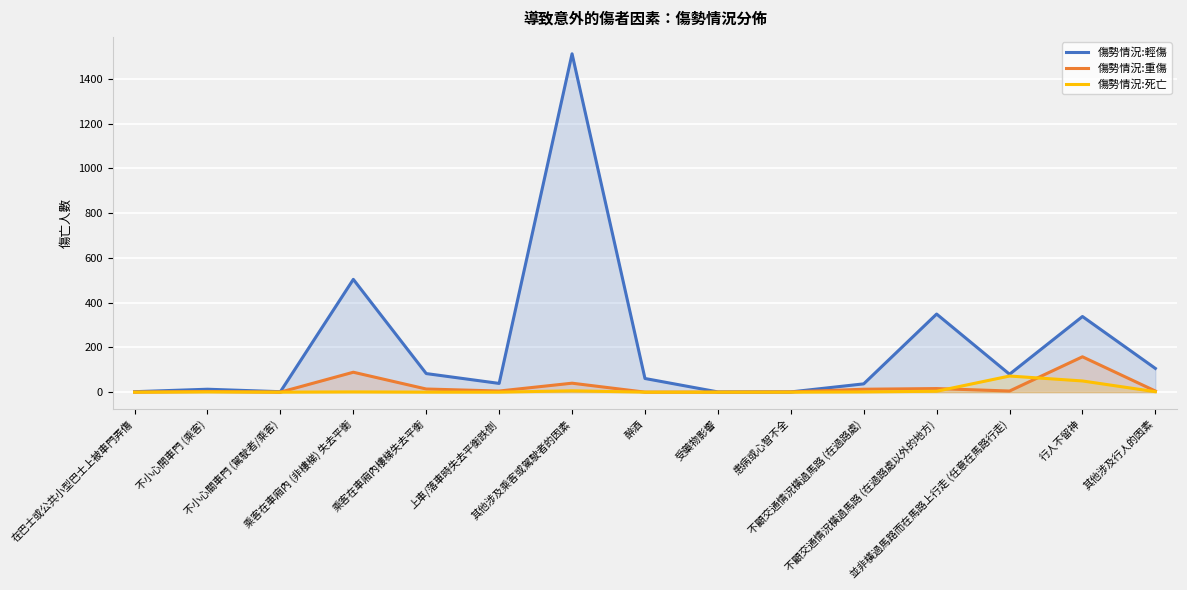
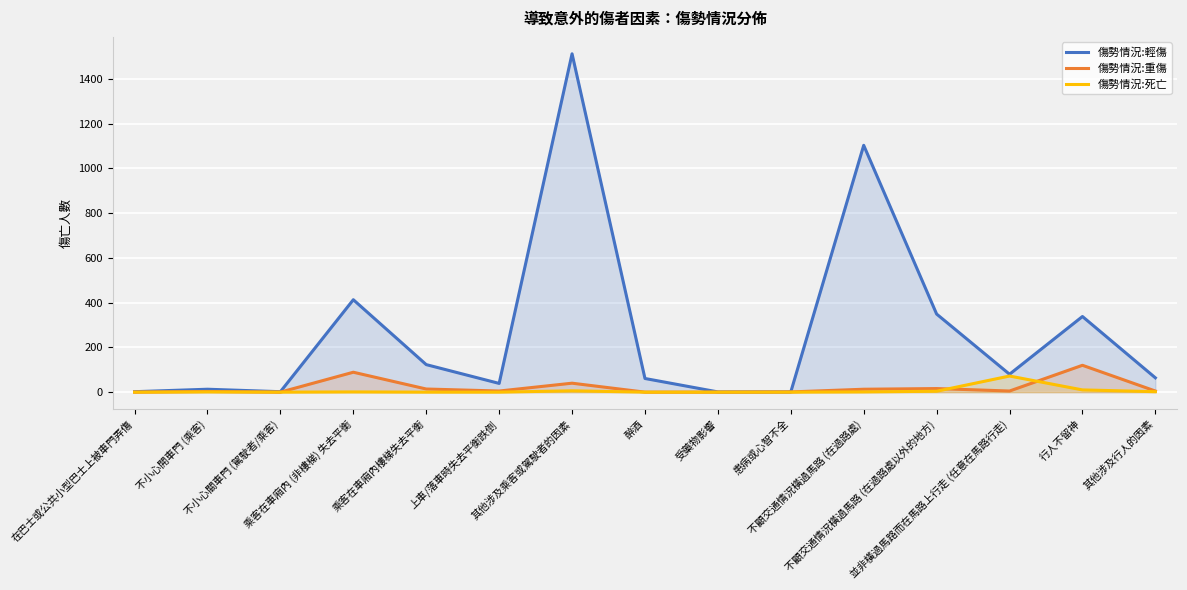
  {
    "傷勢情況:輕傷": {
-     "乘客在車廂內 (非樓梯) 失去平衡": 500,
-     "乘客在車廂內樓梯失去平衡": 80,
+     "乘客在車廂內 (非樓梯) 失去平衡": 410,
+     "乘客在車廂內樓梯失去平衡": 120,
      "上車/落車時失去平衡跌倒": 40,
      "其他涉及乘客或駕駛者的因素": 1510,
      "醉酒": 60,
-     "不顧交通情況橫過馬路 (在過路處)": 40,
+     "不顧交通情況橫過馬路 (在過路處)": 1100,
      "不顧交通情況橫過馬路 (在過路處以外的地方)": 350,
      "行人不留神": 340,
-     "其他涉及行人的因素": 110
+     "其他涉及行人的因素": 60
    },
    "傷勢情況:重傷": {
      "乘客在車廂內 (非樓梯) 失去平衡": 90,
      "乘客在車廂內樓梯失去平衡": 10,
      "其他涉及乘客或駕駛者的因素": 40,
      "不顧交通情況橫過馬路 (在過路處)": 10,
      "不顧交通情況橫過馬路 (在過路處以外的地方)": 20,
      "並非橫過馬路而在馬路上行走 (任意在馬路行走)": 10,
-     "行人不留神": 160
+     "行人不留神": 120
    },
    "傷勢情況:死亡": {
      "乘客在車廂內 (非樓梯) 失去平衡": 0,
      "乘客在車廂內樓梯失去平衡": 0,
      "其他涉及乘客或駕駛者的因素": 10,
      "不顧交通情況橫過馬路 (在過路處)": 0,
      "不顧交通情況橫過馬路 (在過路處以外的地方)": 0,
-     "行人不留神": 50
+     "行人不留神": 10
    }
  }
